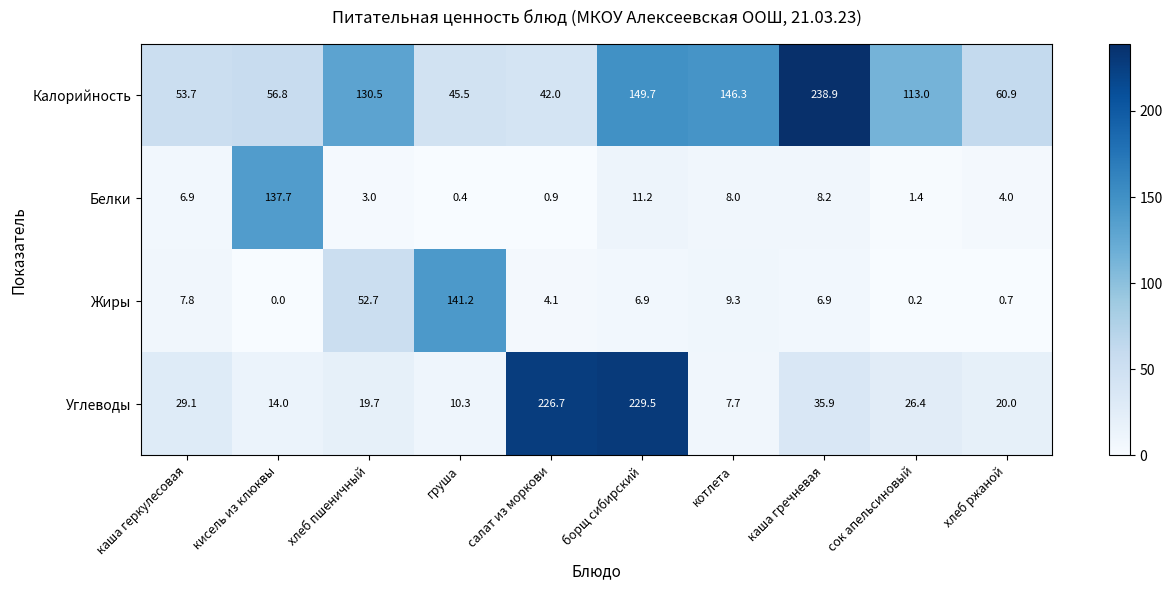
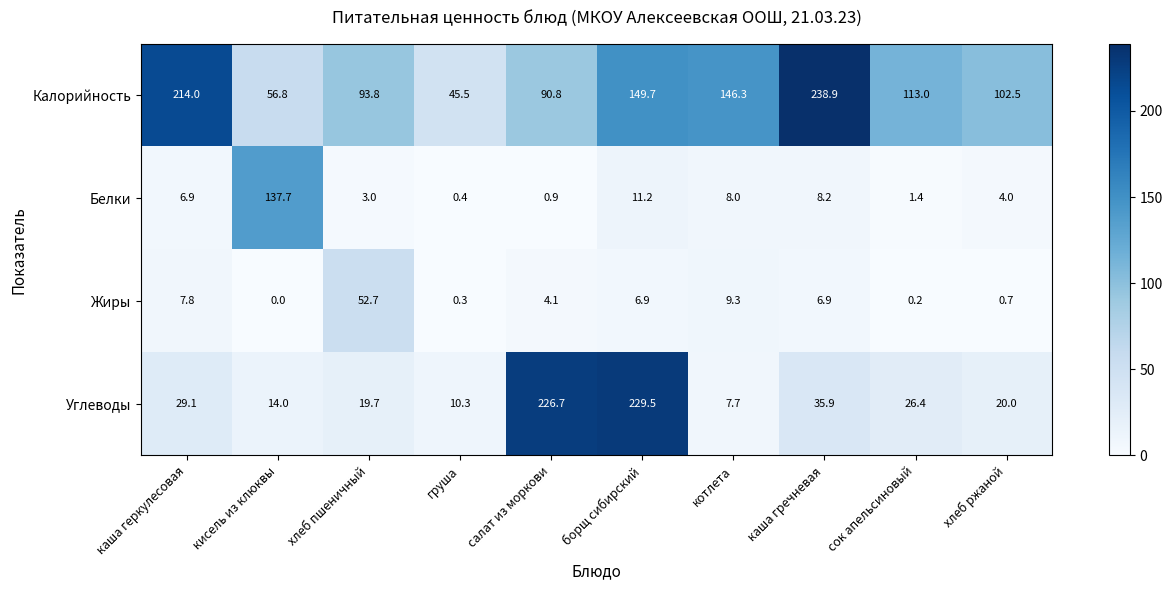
  {
    "Калорийность": {
-     "каша геркулесовая": 53.7,
+     "каша геркулесовая": 214.0,
      "кисель из клюквы": 56.8,
-     "хлеб пшеничный": 130.5,
+     "хлеб пшеничный": 93.8,
      "груша": 45.5,
-     "салат из моркови": 42.0,
+     "салат из моркови": 90.8,
      "борщ сибирский": 149.7,
      "котлета": 146.3,
      "каша гречневая": 238.9,
      "сок апельсиновый": 113.0,
-     "хлеб ржаной": 60.9
+     "хлеб ржаной": 102.5
    },
    "Белки": {
      "каша геркулесовая": 6.9,
      "кисель из клюквы": 137.7,
      "хлеб пшеничный": 3.0,
      "груша": 0.4,
      "салат из моркови": 0.9,
      "борщ сибирский": 11.2,
      "котлета": 8.0,
      "каша гречневая": 8.2,
      "сок апельсиновый": 1.4,
      "хлеб ржаной": 4.0
    },
    "Жиры": {
      "каша геркулесовая": 7.8,
      "кисель из клюквы": 0.0,
      "хлеб пшеничный": 52.7,
-     "груша": 141.2,
+     "груша": 0.3,
      "салат из моркови": 4.1,
      "борщ сибирский": 6.9,
      "котлета": 9.3,
      "каша гречневая": 6.9,
      "сок апельсиновый": 0.2,
      "хлеб ржаной": 0.7
    },
    "Углеводы": {
      "каша геркулесовая": 29.1,
      "кисель из клюквы": 14.0,
      "хлеб пшеничный": 19.7,
      "груша": 10.3,
      "салат из моркови": 226.7,
      "борщ сибирский": 229.5,
      "котлета": 7.7,
      "каша гречневая": 35.9,
      "сок апельсиновый": 26.4,
      "хлеб ржаной": 20.0
    }
  }
